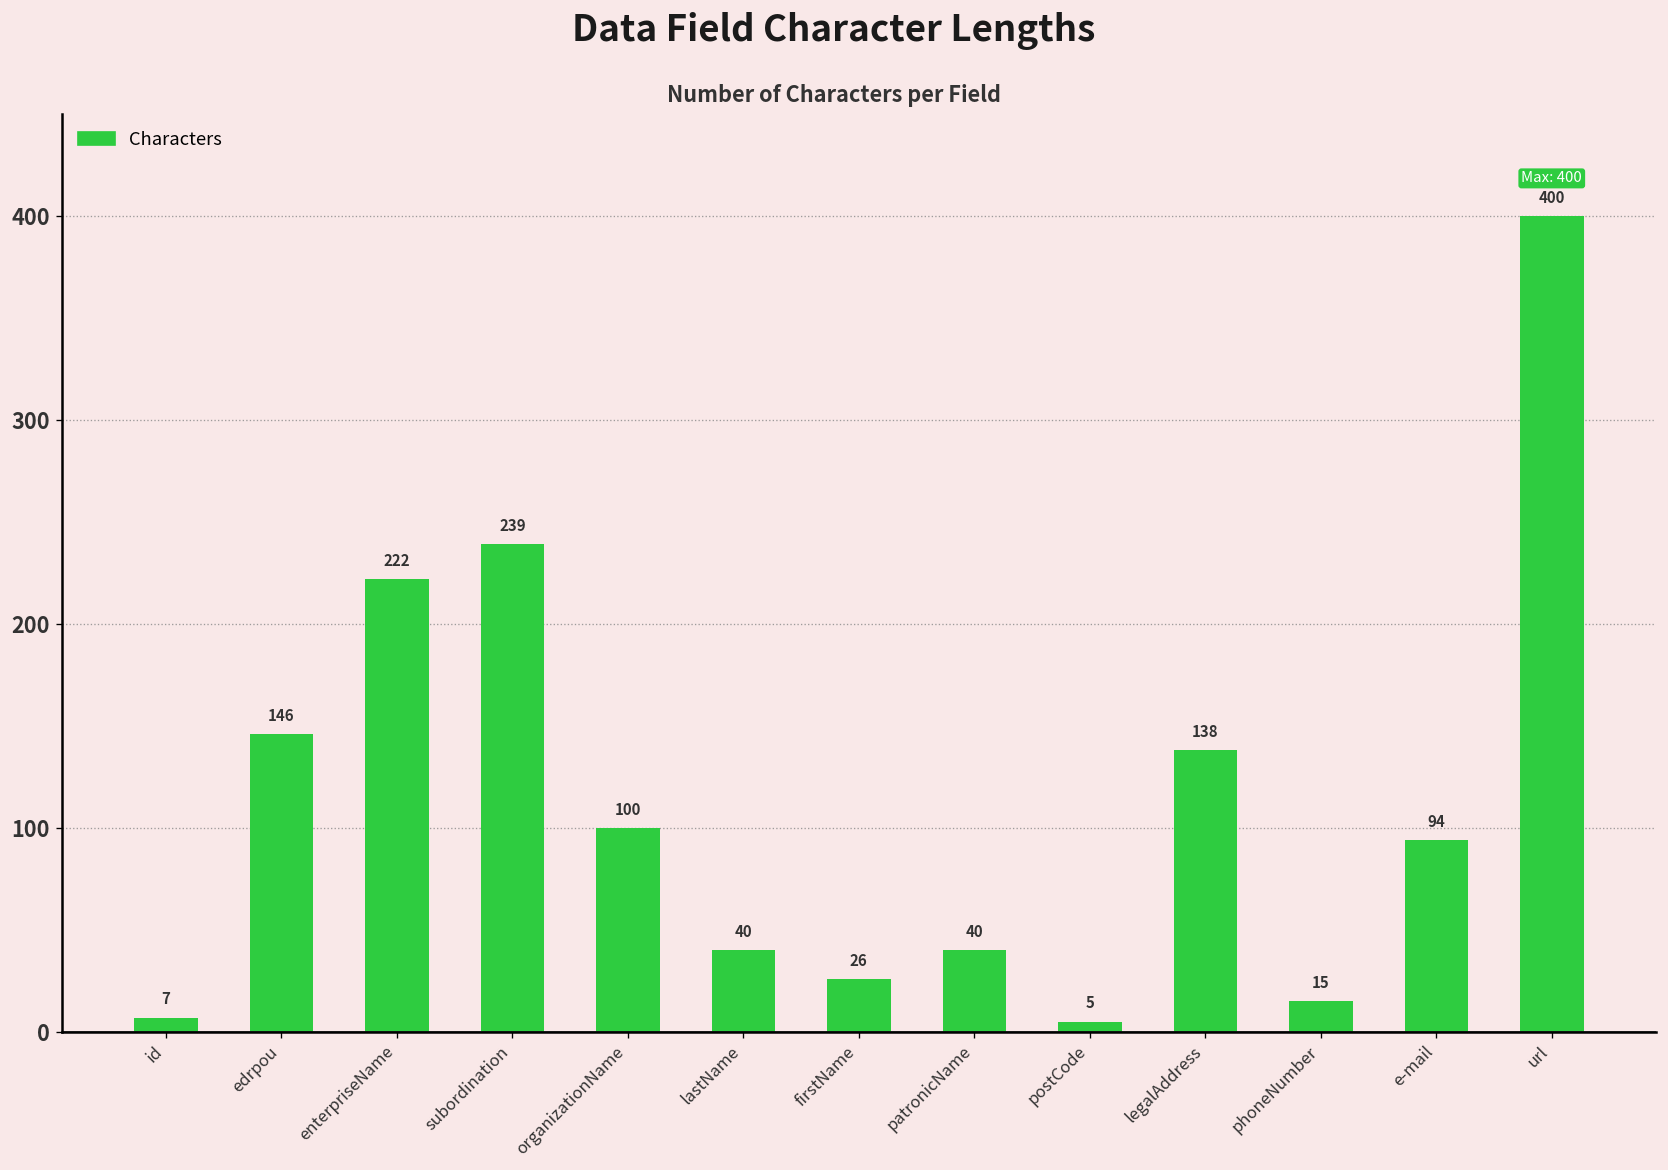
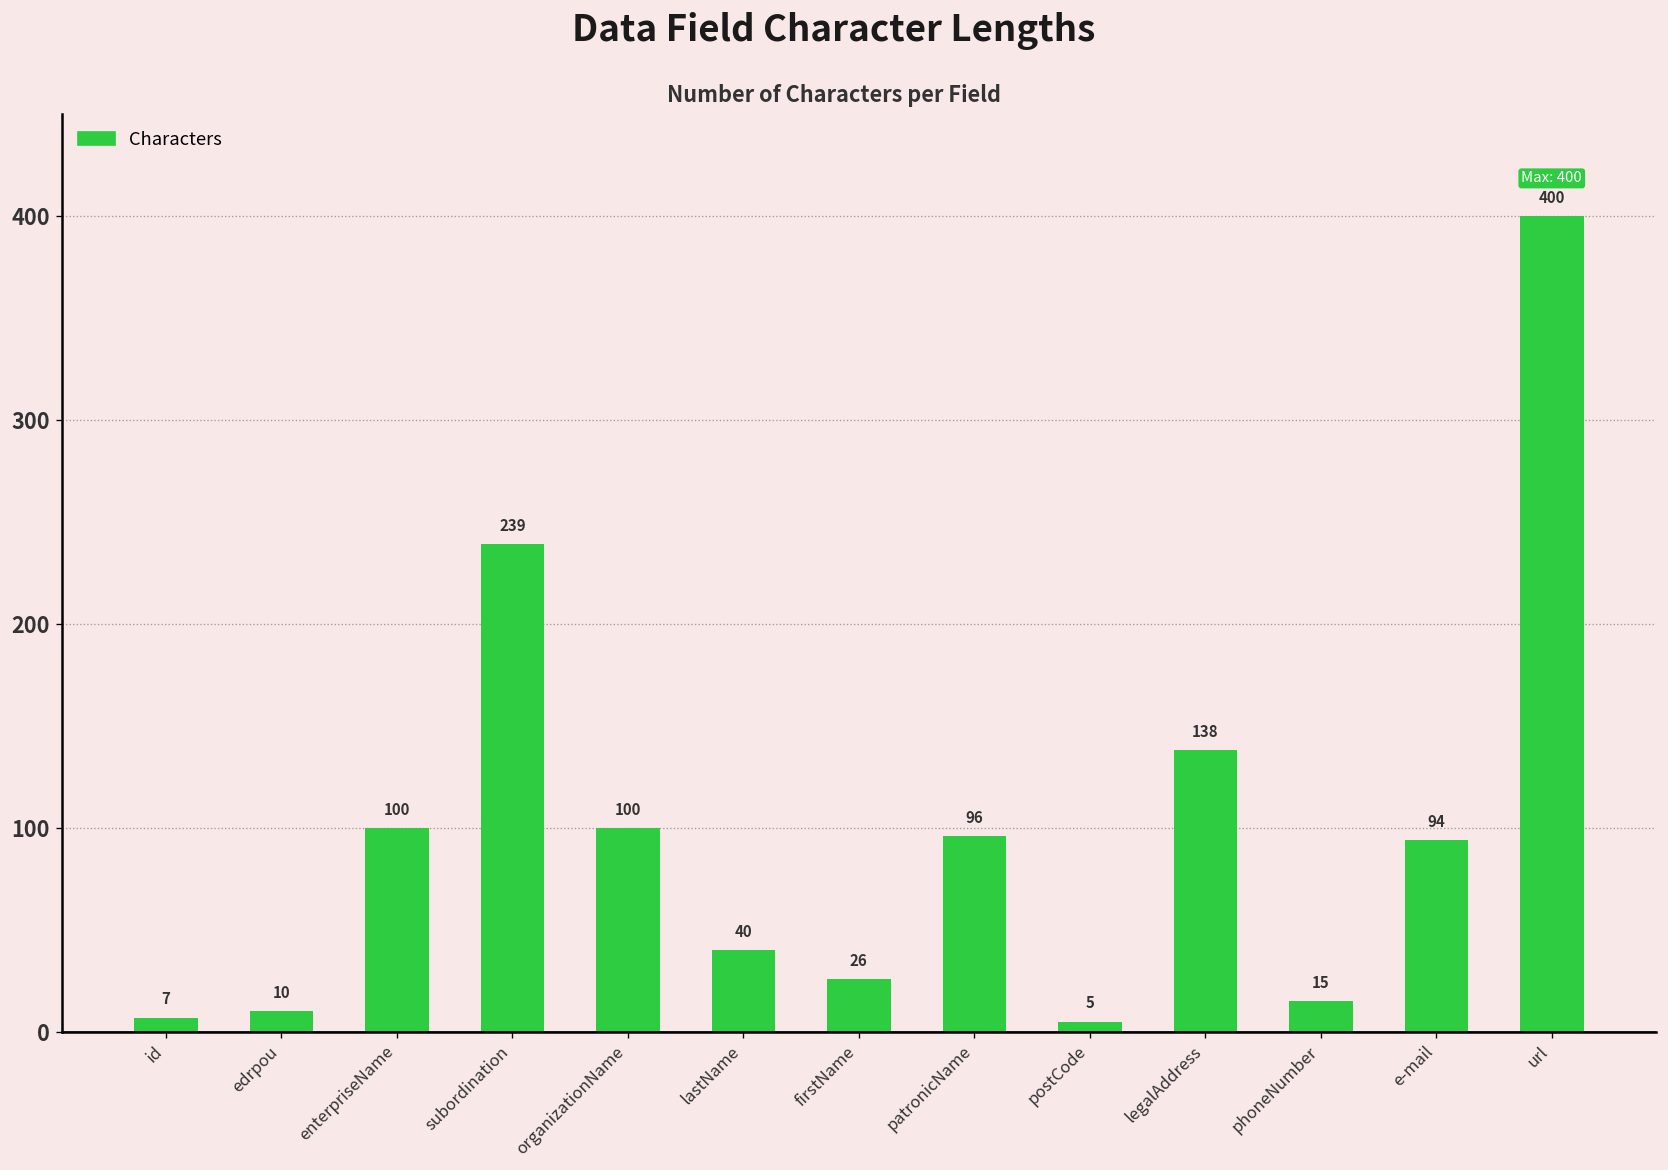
  {
    "id": 7,
-   "edrpou": 146,
-   "enterpriseName": 222,
+   "edrpou": 10,
+   "enterpriseName": 100,
    "subordination": 239,
    "organizationName": 100,
    "lastName": 40,
    "firstName": 26,
-   "patronicName": 40,
+   "patronicName": 96,
    "postCode": 5,
    "legalAddress": 138,
    "phoneNumber": 15,
    "e-mail": 94,
    "url": 400
  }
